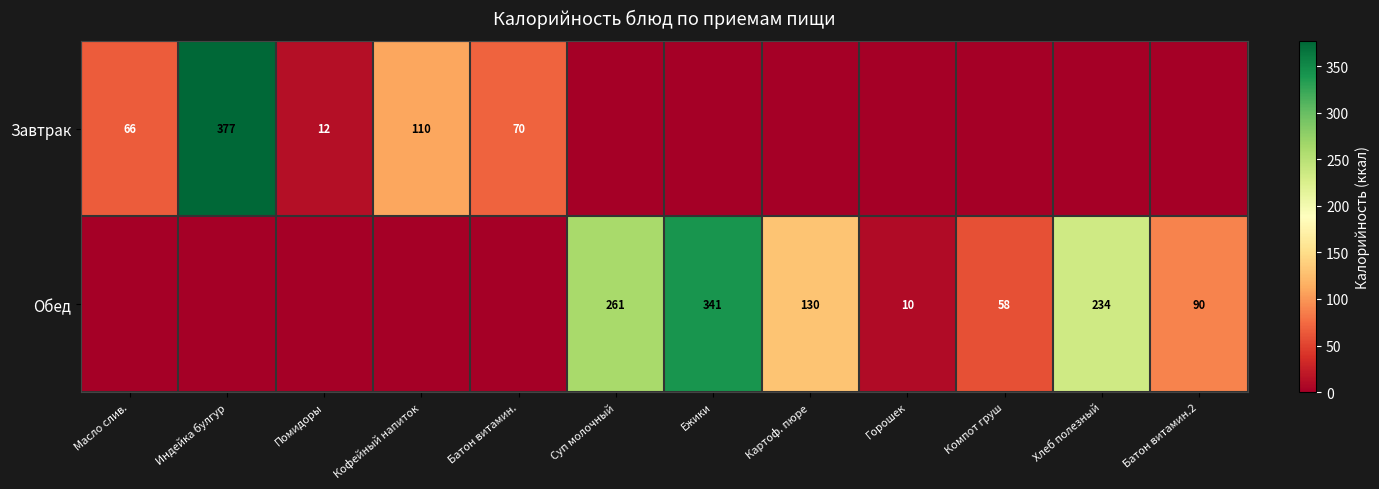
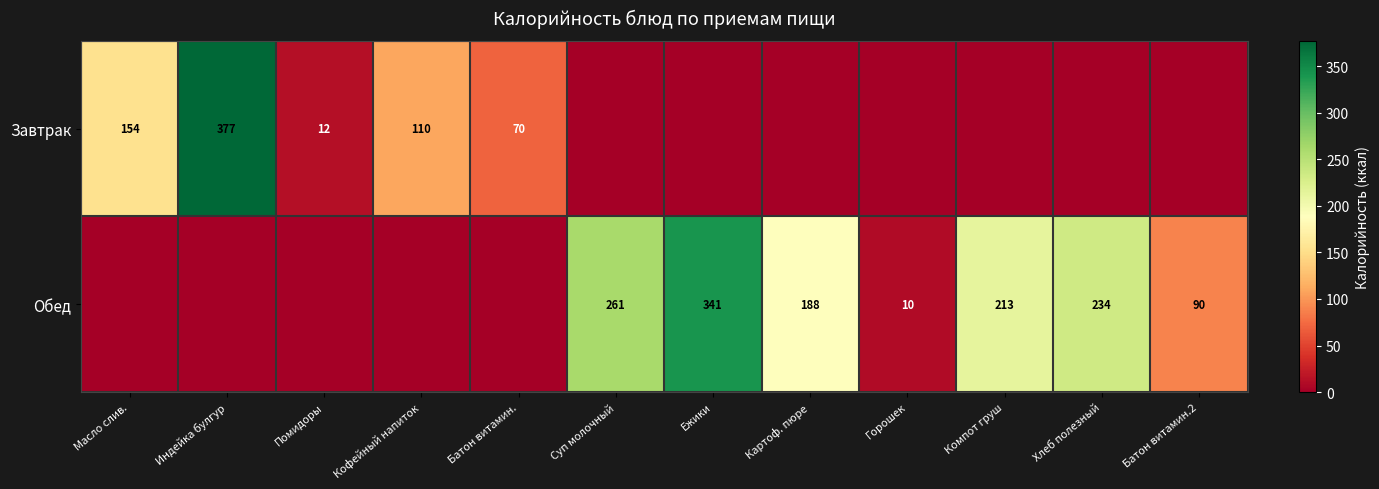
  {
    "Завтрак": {
-     "Масло слив.": 66,
+     "Масло слив.": 154,
      "Индейка булгур": 377,
      "Помидоры": 12,
      "Кофейный напиток": 110,
      "Батон витамин.": 70
    },
    "Обед": {
      "Суп молочный": 261,
      "Ежики": 341,
-     "Картоф. пюре": 130,
+     "Картоф. пюре": 188,
      "Горошек": 10,
-     "Компот груш": 58,
+     "Компот груш": 213,
      "Хлеб полезный": 234,
      "Батон витамин.2": 90
    }
  }
